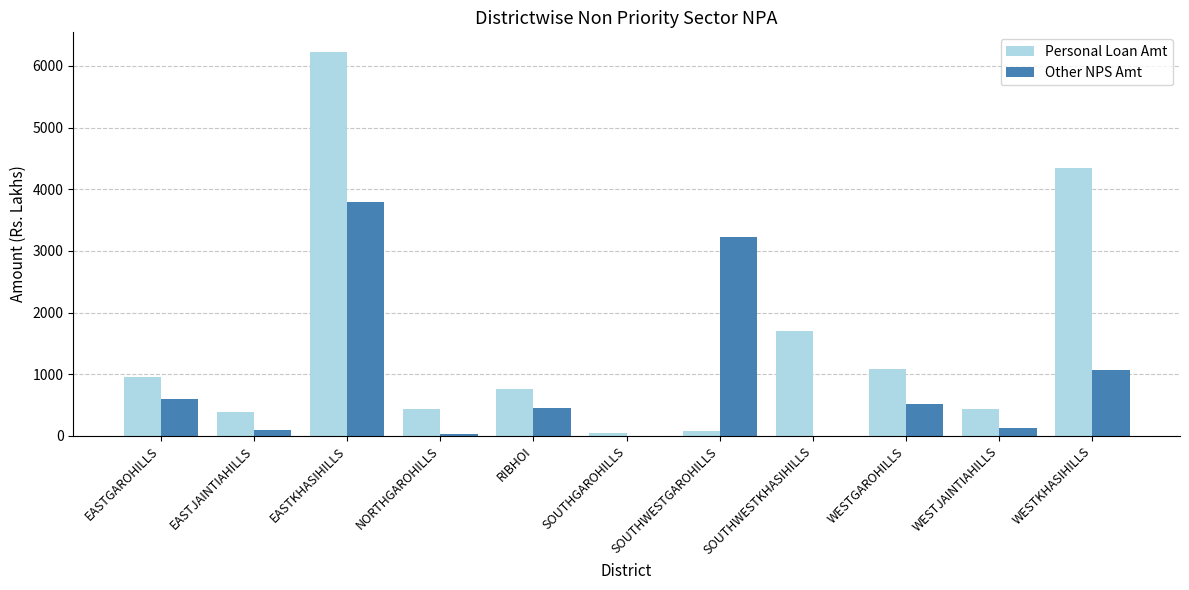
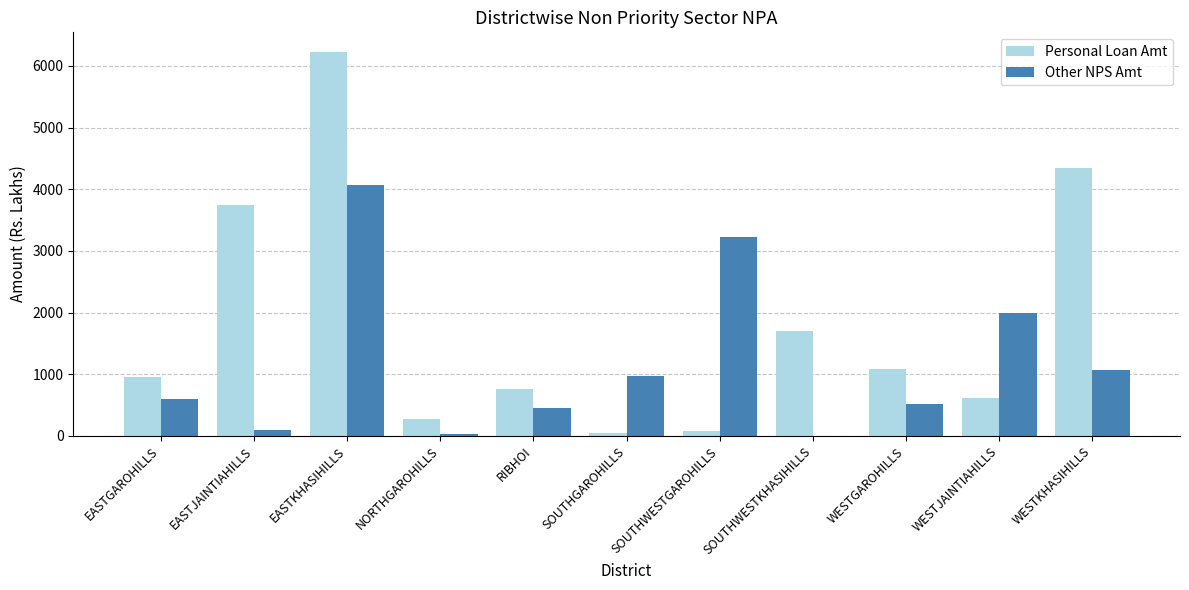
  {
    "Personal Loan Amt": {
      "EASTGAROHILLS": 1000,
-     "EASTJAINTIAHILLS": 400,
+     "EASTJAINTIAHILLS": 3700,
      "EASTKHASIHILLS": 6200,
-     "NORTHGAROHILLS": 400,
+     "NORTHGAROHILLS": 300,
      "RIBHOI": 800,
      "SOUTHGAROHILLS": 0,
      "SOUTHWESTGAROHILLS": 100,
      "SOUTHWESTKHASIHILLS": 1700,
      "WESTGAROHILLS": 1100,
-     "WESTJAINTIAHILLS": 400,
+     "WESTJAINTIAHILLS": 600,
      "WESTKHASIHILLS": 4300
    },
    "Other NPS Amt": {
      "EASTGAROHILLS": 600,
      "EASTJAINTIAHILLS": 100,
-     "EASTKHASIHILLS": 3800,
+     "EASTKHASIHILLS": 4100,
      "RIBHOI": 500,
-     "SOUTHGAROHILLS": 0,
+     "SOUTHGAROHILLS": 1000,
      "SOUTHWESTGAROHILLS": 3200,
      "WESTGAROHILLS": 500,
-     "WESTJAINTIAHILLS": 100,
+     "WESTJAINTIAHILLS": 2000,
      "WESTKHASIHILLS": 1100
    }
  }
